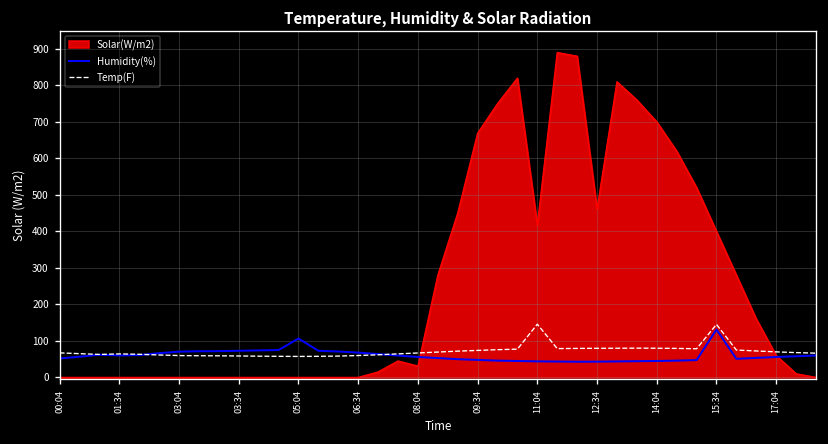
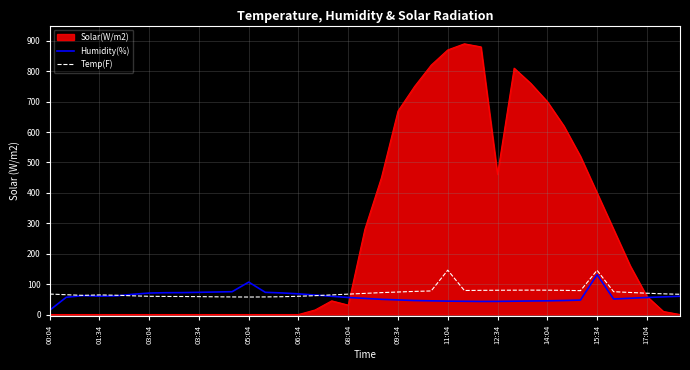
  {
    "Solar(W/m2)": {
      "00:04": 0,
      "01:34": 0,
      "03:04": 0,
      "03:34": 0,
      "05:04": 0,
      "06:34": 0,
      "08:04": 30,
      "09:34": 670,
-     "11:04": 420,
+     "11:04": 870,
      "12:34": 460,
      "14:04": 700,
      "15:34": 400
    },
    "Humidity(%)": {
-     "00:04": 50,
+     "00:04": 10,
      "03:04": 70,
      "03:34": 70,
      "05:04": 110,
      "08:04": 60,
      "09:34": 50,
      "11:04": 40,
      "12:34": 40,
      "14:04": 50,
      "15:34": 130
    },
    "Temp(F)": {
      "00:04": 70,
      "03:04": 60,
      "03:34": 60,
      "05:04": 60,
      "08:04": 70,
      "09:34": 70,
      "11:04": 150,
      "12:34": 80,
      "14:04": 80,
      "15:34": 150,
      "17:04": 70
    }
  }
